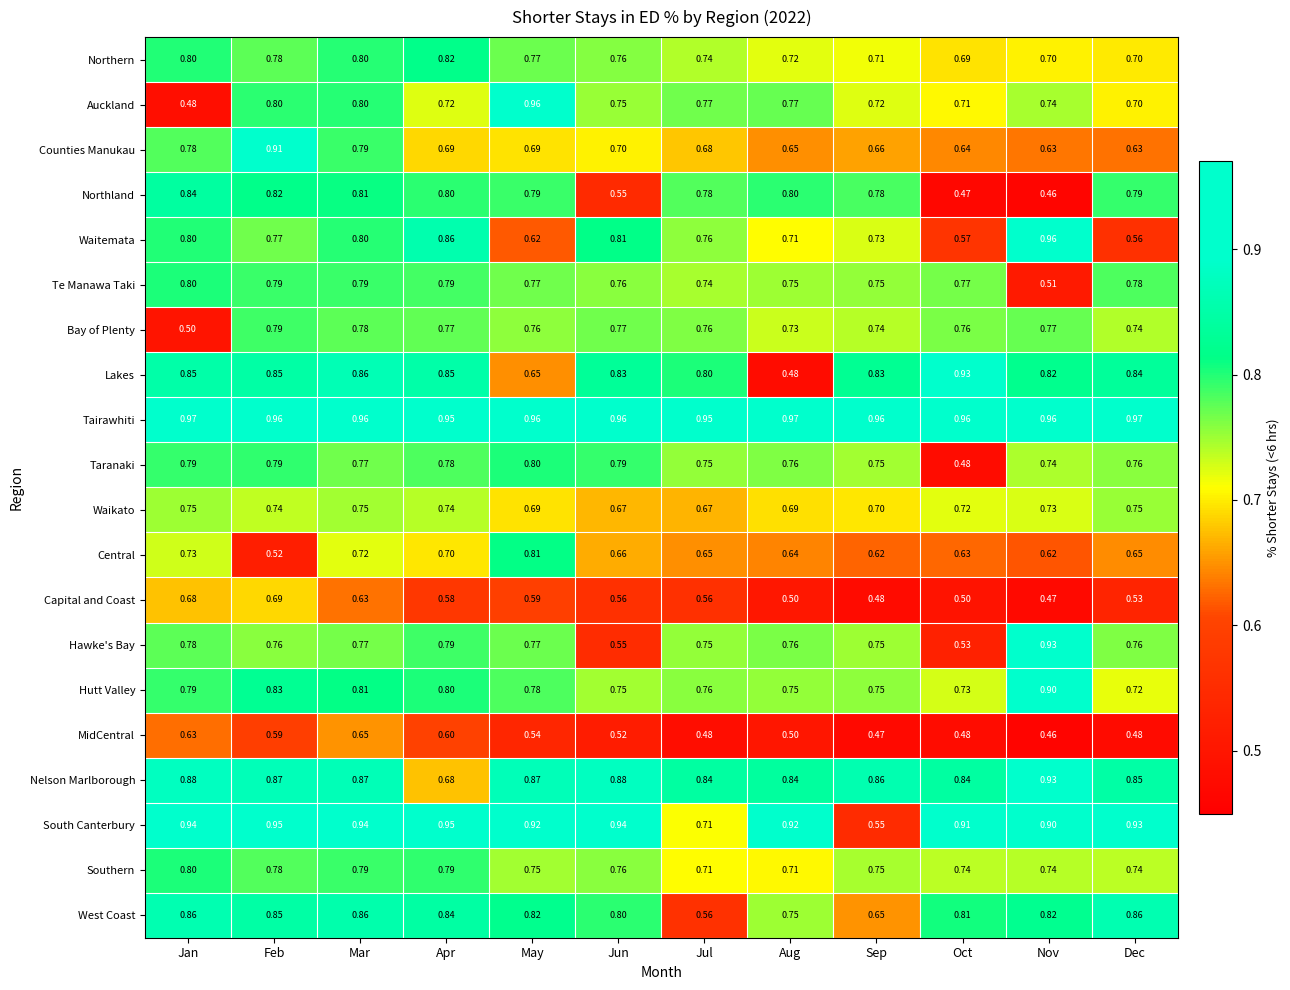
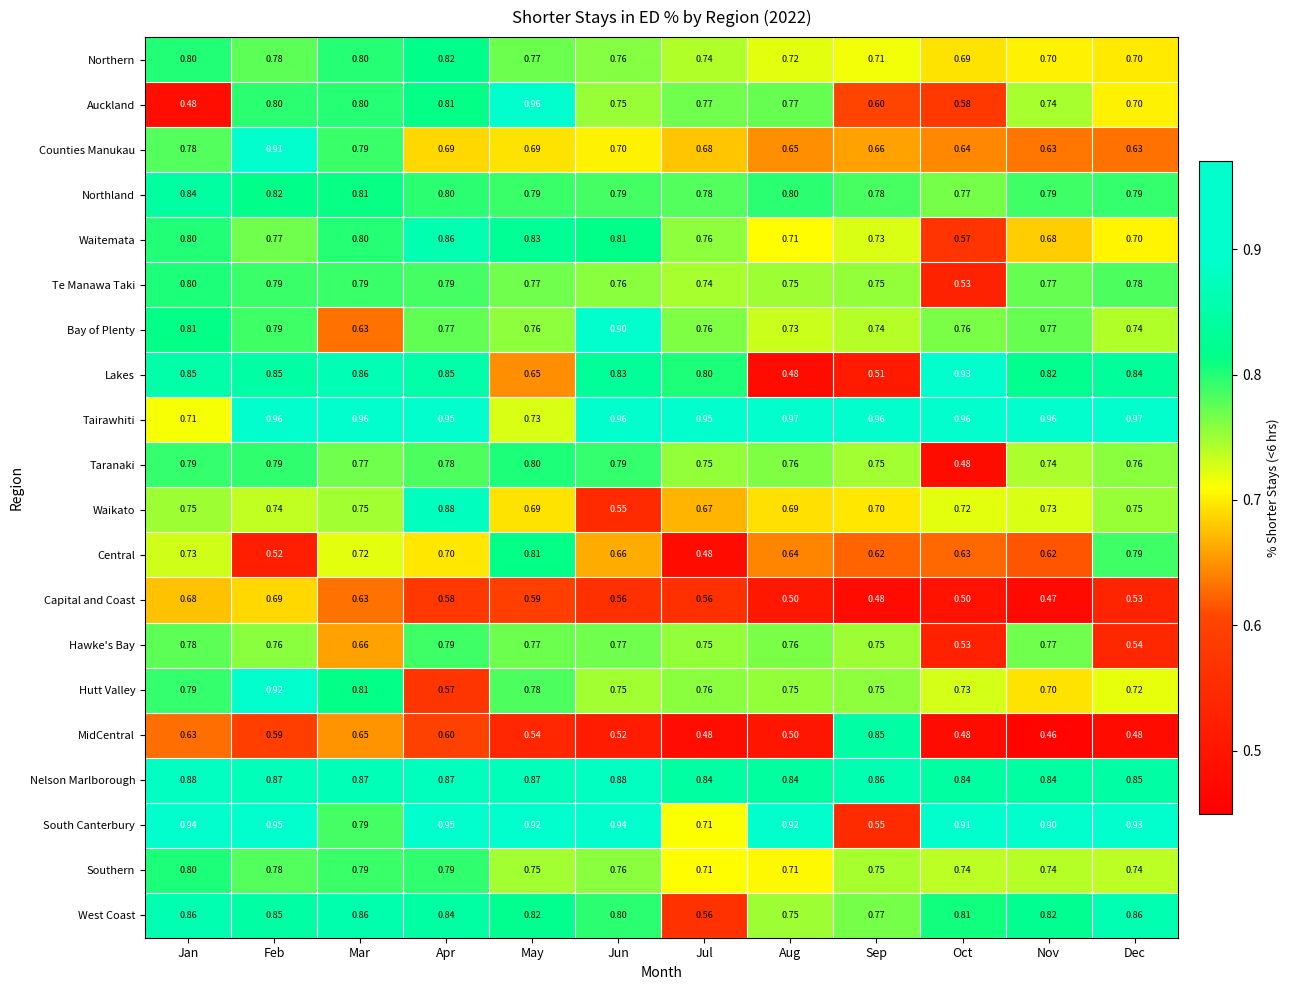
  {
    "Auckland": {
      "Jan": 0.48,
      "Feb": 0.80,
      "Mar": 0.80,
-     "Apr": 0.72,
+     "Apr": 0.81,
      "May": 0.96,
      "Jun": 0.75,
      "Jul": 0.77,
      "Aug": 0.77,
-     "Sep": 0.72,
-     "Oct": 0.71,
+     "Sep": 0.60,
+     "Oct": 0.58,
      "Nov": 0.74,
      "Dec": 0.70
    },
    "Northland": {
      "Jan": 0.84,
      "Feb": 0.82,
      "Mar": 0.81,
      "Apr": 0.80,
      "May": 0.79,
-     "Jun": 0.55,
+     "Jun": 0.79,
      "Jul": 0.78,
      "Aug": 0.80,
      "Sep": 0.78,
-     "Oct": 0.47,
-     "Nov": 0.46,
+     "Oct": 0.77,
+     "Nov": 0.79,
      "Dec": 0.79
    },
    "Waitemata": {
      "Jan": 0.80,
      "Feb": 0.77,
      "Mar": 0.80,
      "Apr": 0.86,
-     "May": 0.62,
+     "May": 0.83,
      "Jun": 0.81,
      "Jul": 0.76,
      "Aug": 0.71,
      "Sep": 0.73,
      "Oct": 0.57,
-     "Nov": 0.96,
-     "Dec": 0.56
+     "Nov": 0.68,
+     "Dec": 0.70
    },
    "Te Manawa Taki": {
      "Jan": 0.80,
      "Feb": 0.79,
      "Mar": 0.79,
      "Apr": 0.79,
      "May": 0.77,
      "Jun": 0.76,
      "Jul": 0.74,
      "Aug": 0.75,
      "Sep": 0.75,
-     "Oct": 0.77,
-     "Nov": 0.51,
+     "Oct": 0.53,
+     "Nov": 0.77,
      "Dec": 0.78
    },
    "Bay of Plenty": {
-     "Jan": 0.50,
+     "Jan": 0.81,
      "Feb": 0.79,
-     "Mar": 0.78,
+     "Mar": 0.63,
      "Apr": 0.77,
      "May": 0.76,
-     "Jun": 0.77,
+     "Jun": 0.90,
      "Jul": 0.76,
      "Aug": 0.73,
      "Sep": 0.74,
      "Oct": 0.76,
      "Nov": 0.77,
      "Dec": 0.74
    },
    "Lakes": {
      "Jan": 0.85,
      "Feb": 0.85,
      "Mar": 0.86,
      "Apr": 0.85,
      "May": 0.65,
      "Jun": 0.83,
      "Jul": 0.80,
      "Aug": 0.48,
-     "Sep": 0.83,
+     "Sep": 0.51,
      "Oct": 0.93,
      "Nov": 0.82,
      "Dec": 0.84
    },
    "Tairawhiti": {
-     "Jan": 0.97,
+     "Jan": 0.71,
      "Feb": 0.96,
      "Mar": 0.96,
      "Apr": 0.95,
-     "May": 0.96,
+     "May": 0.73,
      "Jun": 0.96,
      "Jul": 0.95,
      "Aug": 0.97,
      "Sep": 0.96,
      "Oct": 0.96,
      "Nov": 0.96,
      "Dec": 0.97
    },
    "Waikato": {
      "Jan": 0.75,
      "Feb": 0.74,
      "Mar": 0.75,
-     "Apr": 0.74,
+     "Apr": 0.88,
      "May": 0.69,
-     "Jun": 0.67,
+     "Jun": 0.55,
      "Jul": 0.67,
      "Aug": 0.69,
      "Sep": 0.70,
      "Oct": 0.72,
      "Nov": 0.73,
      "Dec": 0.75
    },
    "Central": {
      "Jan": 0.73,
      "Feb": 0.52,
      "Mar": 0.72,
      "Apr": 0.70,
      "May": 0.81,
      "Jun": 0.66,
-     "Jul": 0.65,
+     "Jul": 0.48,
      "Aug": 0.64,
      "Sep": 0.62,
      "Oct": 0.63,
      "Nov": 0.62,
-     "Dec": 0.65
+     "Dec": 0.79
    },
    "Hawke's Bay": {
      "Jan": 0.78,
      "Feb": 0.76,
-     "Mar": 0.77,
+     "Mar": 0.66,
      "Apr": 0.79,
      "May": 0.77,
-     "Jun": 0.55,
+     "Jun": 0.77,
      "Jul": 0.75,
      "Aug": 0.76,
      "Sep": 0.75,
      "Oct": 0.53,
-     "Nov": 0.93,
-     "Dec": 0.76
+     "Nov": 0.77,
+     "Dec": 0.54
    },
    "Hutt Valley": {
      "Jan": 0.79,
-     "Feb": 0.83,
+     "Feb": 0.92,
      "Mar": 0.81,
-     "Apr": 0.80,
+     "Apr": 0.57,
      "May": 0.78,
      "Jun": 0.75,
      "Jul": 0.76,
      "Aug": 0.75,
      "Sep": 0.75,
      "Oct": 0.73,
-     "Nov": 0.90,
+     "Nov": 0.70,
      "Dec": 0.72
    },
    "MidCentral": {
      "Jan": 0.63,
      "Feb": 0.59,
      "Mar": 0.65,
      "Apr": 0.60,
      "May": 0.54,
      "Jun": 0.52,
      "Jul": 0.48,
      "Aug": 0.50,
-     "Sep": 0.47,
+     "Sep": 0.85,
      "Oct": 0.48,
      "Nov": 0.46,
      "Dec": 0.48
    },
    "Nelson Marlborough": {
      "Jan": 0.88,
      "Feb": 0.87,
      "Mar": 0.87,
-     "Apr": 0.68,
+     "Apr": 0.87,
      "May": 0.87,
      "Jun": 0.88,
      "Jul": 0.84,
      "Aug": 0.84,
      "Sep": 0.86,
      "Oct": 0.84,
-     "Nov": 0.93,
+     "Nov": 0.84,
      "Dec": 0.85
    },
    "South Canterbury": {
      "Jan": 0.94,
      "Feb": 0.95,
-     "Mar": 0.94,
+     "Mar": 0.79,
      "Apr": 0.95,
      "May": 0.92,
      "Jun": 0.94,
      "Jul": 0.71,
      "Aug": 0.92,
      "Sep": 0.55,
      "Oct": 0.91,
      "Nov": 0.90,
      "Dec": 0.93
    },
    "West Coast": {
      "Jan": 0.86,
      "Feb": 0.85,
      "Mar": 0.86,
      "Apr": 0.84,
      "May": 0.82,
      "Jun": 0.80,
      "Jul": 0.56,
      "Aug": 0.75,
-     "Sep": 0.65,
+     "Sep": 0.77,
      "Oct": 0.81,
      "Nov": 0.82,
      "Dec": 0.86
    }
  }
